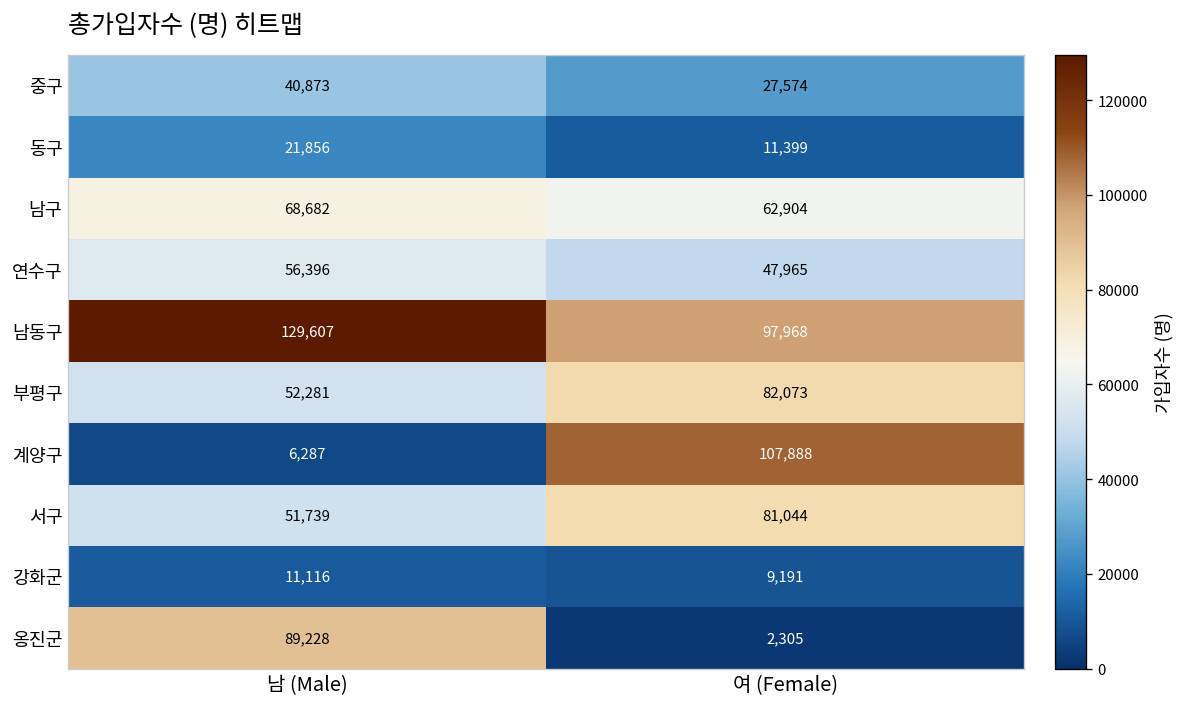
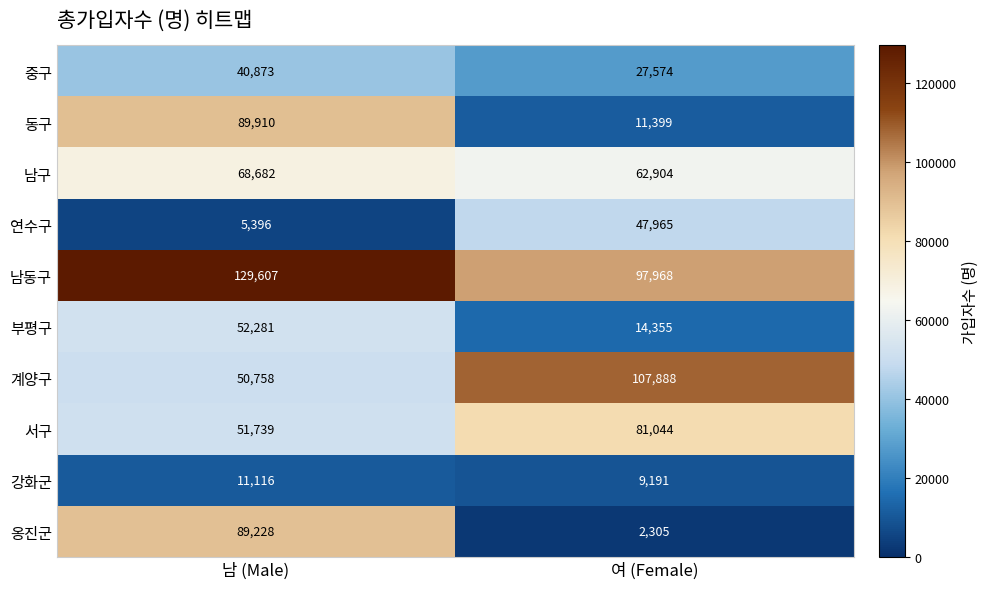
  {
    "중구": {
      "남 (Male)": "40,873",
      "여 (Female)": "27,574"
    },
    "동구": {
-     "남 (Male)": "21,856",
+     "남 (Male)": "89,910",
      "여 (Female)": "11,399"
    },
    "남구": {
      "남 (Male)": "68,682",
      "여 (Female)": "62,904"
    },
    "연수구": {
-     "남 (Male)": "56,396",
+     "남 (Male)": "5,396",
      "여 (Female)": "47,965"
    },
    "남동구": {
      "남 (Male)": "129,607",
      "여 (Female)": "97,968"
    },
    "부평구": {
      "남 (Male)": "52,281",
-     "여 (Female)": "82,073"
+     "여 (Female)": "14,355"
    },
    "계양구": {
-     "남 (Male)": "6,287",
+     "남 (Male)": "50,758",
      "여 (Female)": "107,888"
    },
    "서구": {
      "남 (Male)": "51,739",
      "여 (Female)": "81,044"
    },
    "강화군": {
      "남 (Male)": "11,116",
      "여 (Female)": "9,191"
    },
    "옹진군": {
      "남 (Male)": "89,228",
      "여 (Female)": "2,305"
    }
  }
